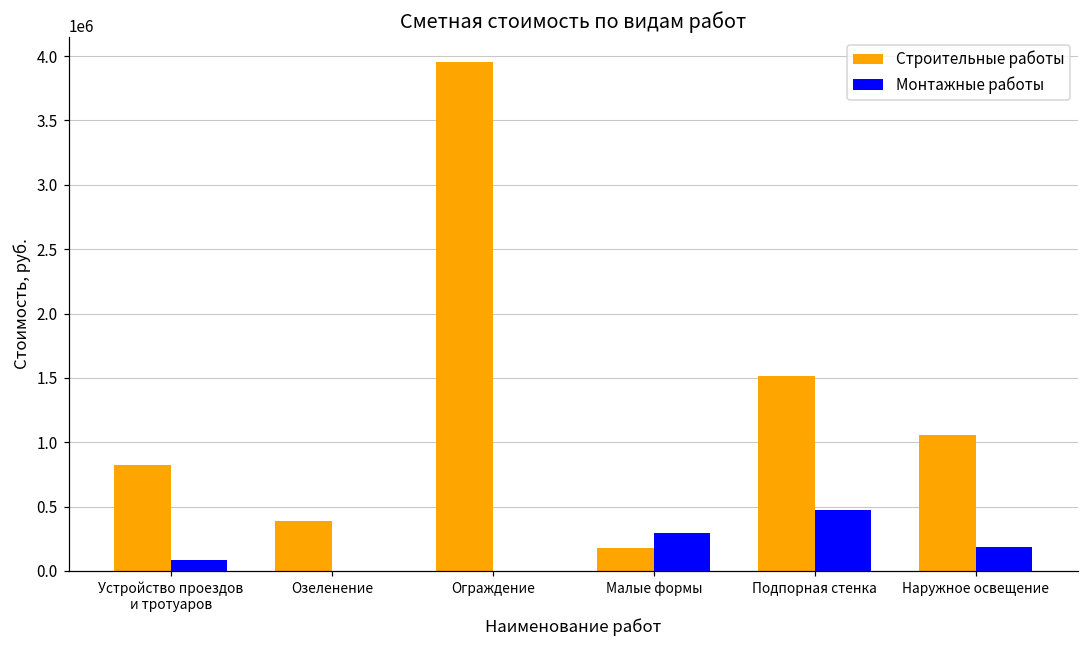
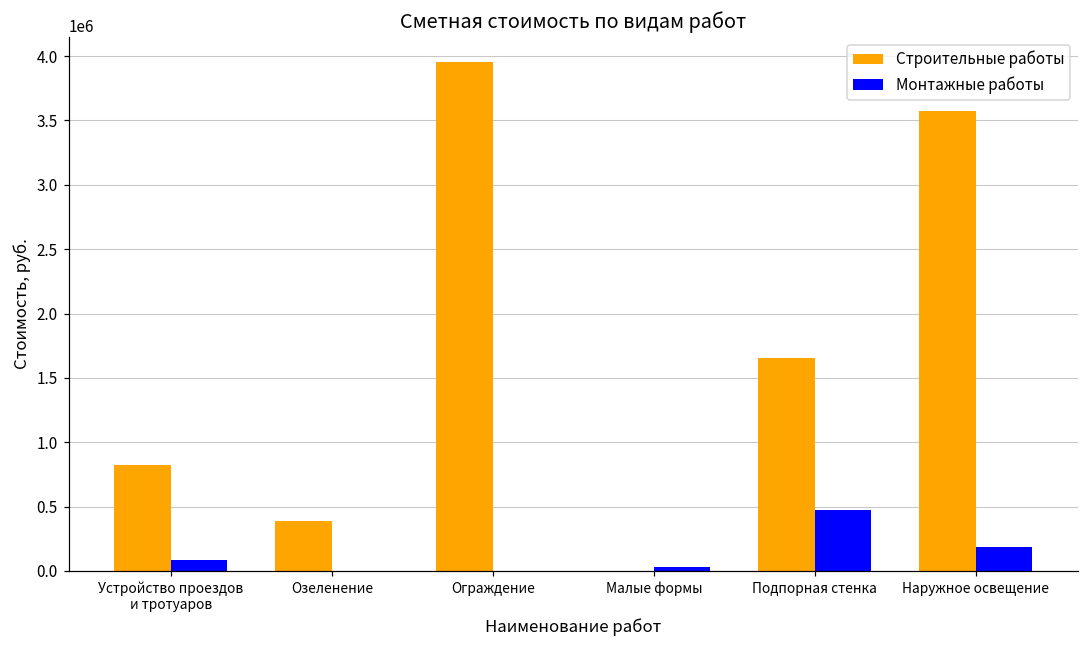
  {
    "Строительные работы": {
      "Устройство проездов и тротуаров": 820000,
      "Озеленение": 390000,
      "Ограждение": 3950000,
-     "Малые формы": 180000,
-     "Подпорная стенка": 1520000,
-     "Наружное освещение": 1060000
+     "Малые формы": 0,
+     "Подпорная стенка": 1650000,
+     "Наружное освещение": 3580000
    },
    "Монтажные работы": {
      "Устройство проездов и тротуаров": 90000,
      "Озеленение": 0,
      "Ограждение": 0,
-     "Малые формы": 290000,
+     "Малые формы": 30000,
      "Подпорная стенка": 480000,
      "Наружное освещение": 190000
    }
  }
